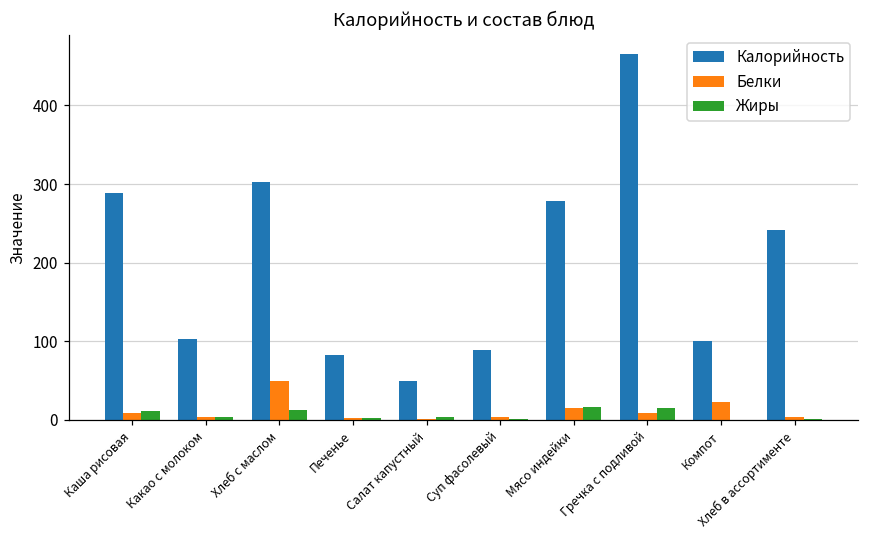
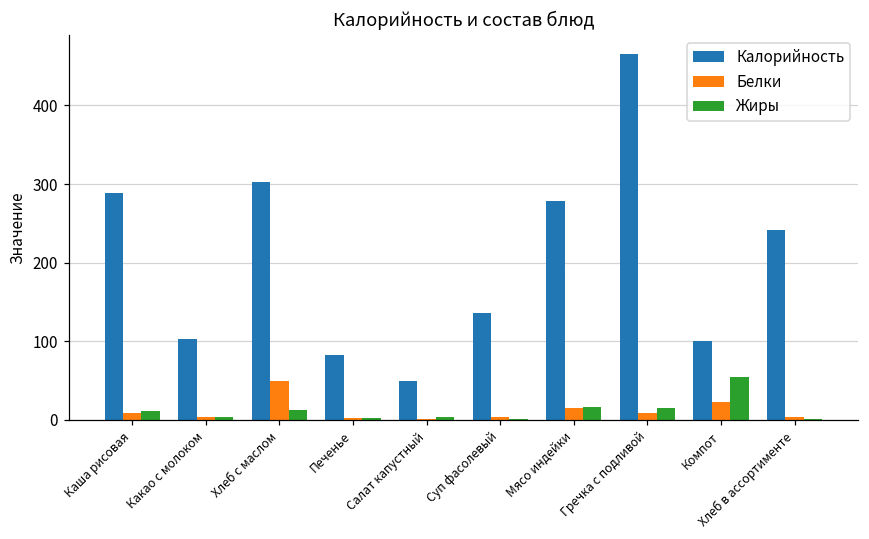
  {
    "Калорийность": {
      "Каша рисовая": 290,
      "Какао с молоком": 100,
      "Хлеб с маслом": 300,
      "Печенье": 80,
      "Салат капустный": 50,
-     "Суп фасолевый": 90,
+     "Суп фасолевый": 140,
      "Мясо индейки": 280,
      "Гречка с подливой": 470,
      "Компот": 100,
      "Хлеб в ассортименте": 240
    },
    "Белки": {
      "Каша рисовая": 10,
      "Хлеб с маслом": 50,
      "Мясо индейки": 20,
      "Гречка с подливой": 10,
      "Компот": 20
    },
    "Жиры": {
      "Каша рисовая": 10,
      "Хлеб с маслом": 10,
      "Мясо индейки": 20,
      "Гречка с подливой": 20,
-     "Компот": 0
+     "Компот": 50
    }
  }
